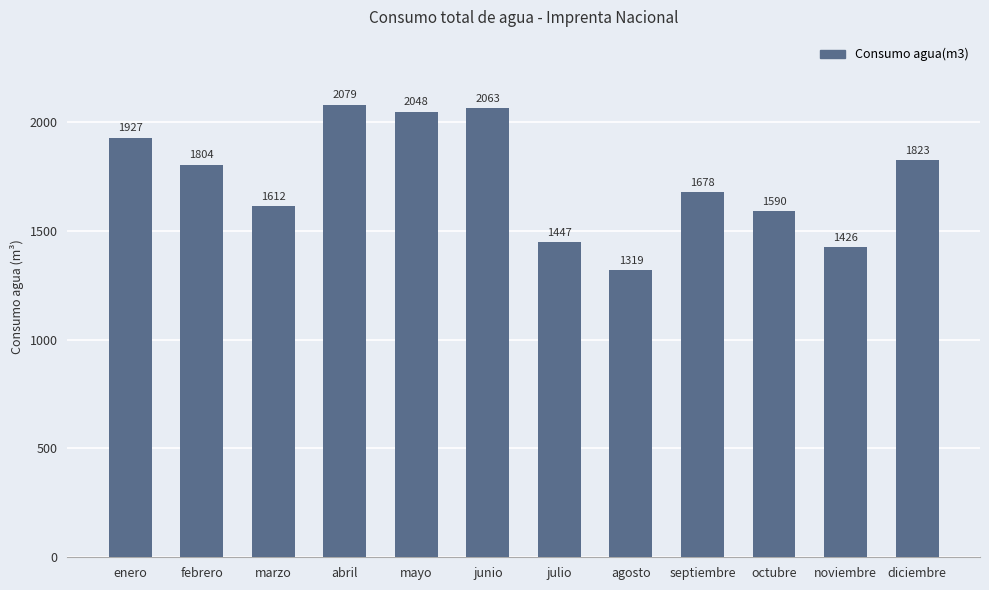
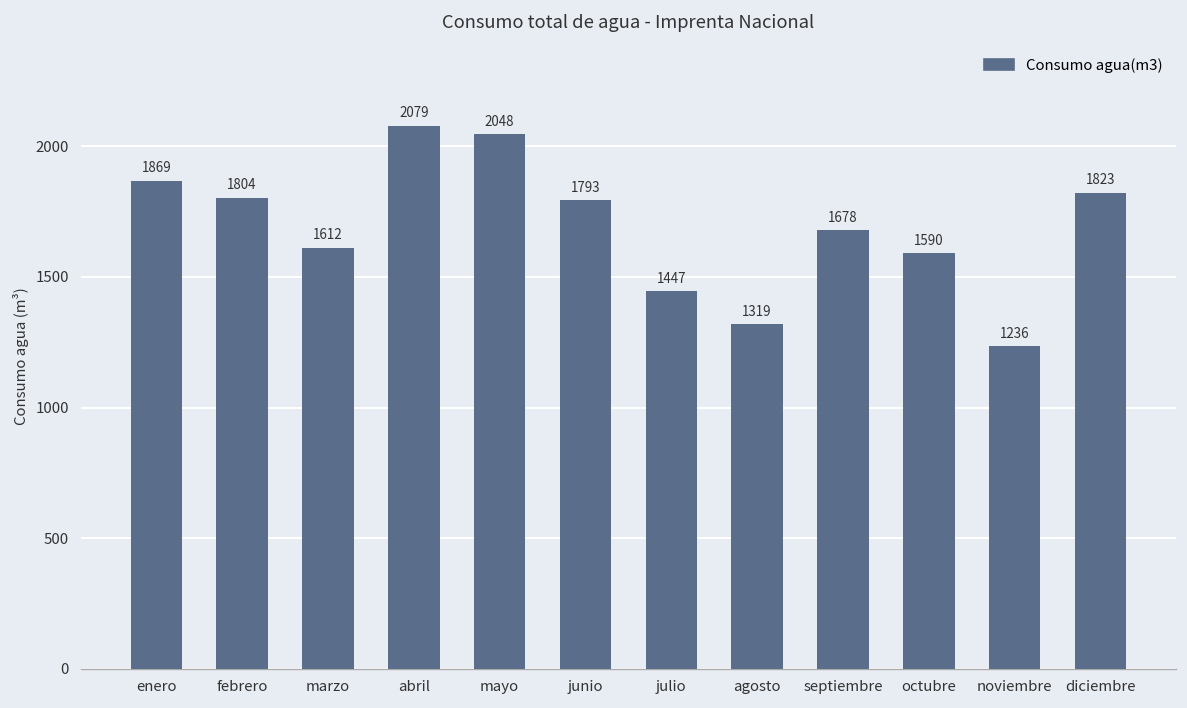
  {
-   "enero": 1927,
+   "enero": 1869,
    "febrero": 1804,
    "marzo": 1612,
    "abril": 2079,
    "mayo": 2048,
-   "junio": 2063,
+   "junio": 1793,
    "julio": 1447,
    "agosto": 1319,
    "septiembre": 1678,
    "octubre": 1590,
-   "noviembre": 1426,
+   "noviembre": 1236,
    "diciembre": 1823
  }
